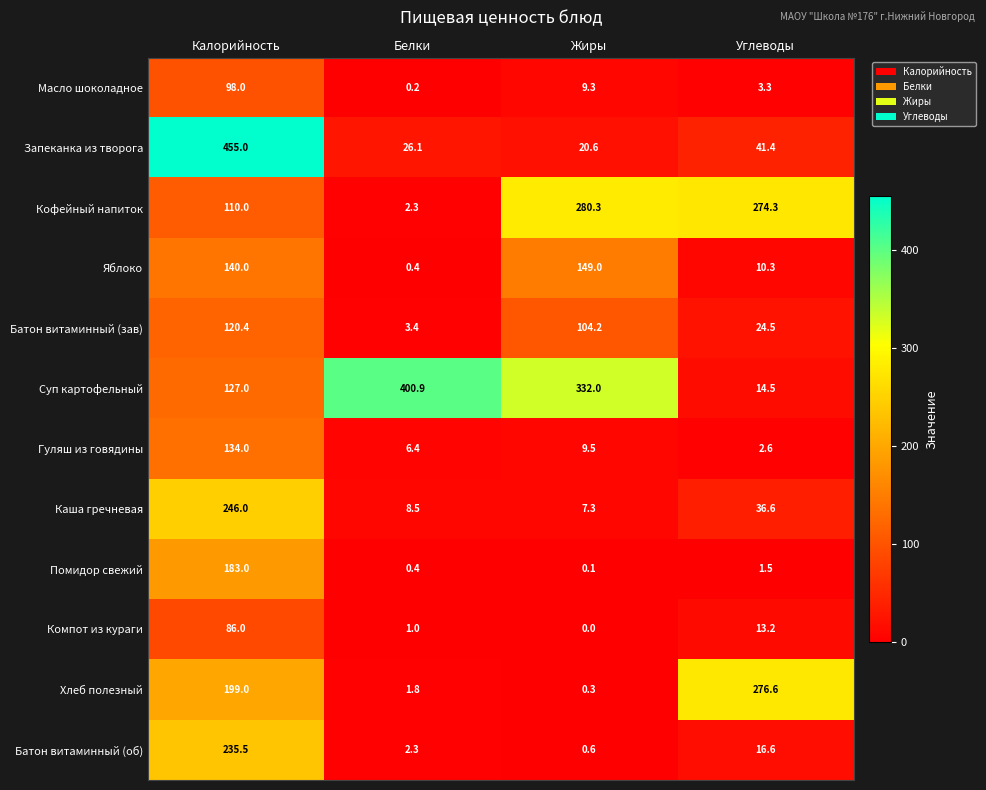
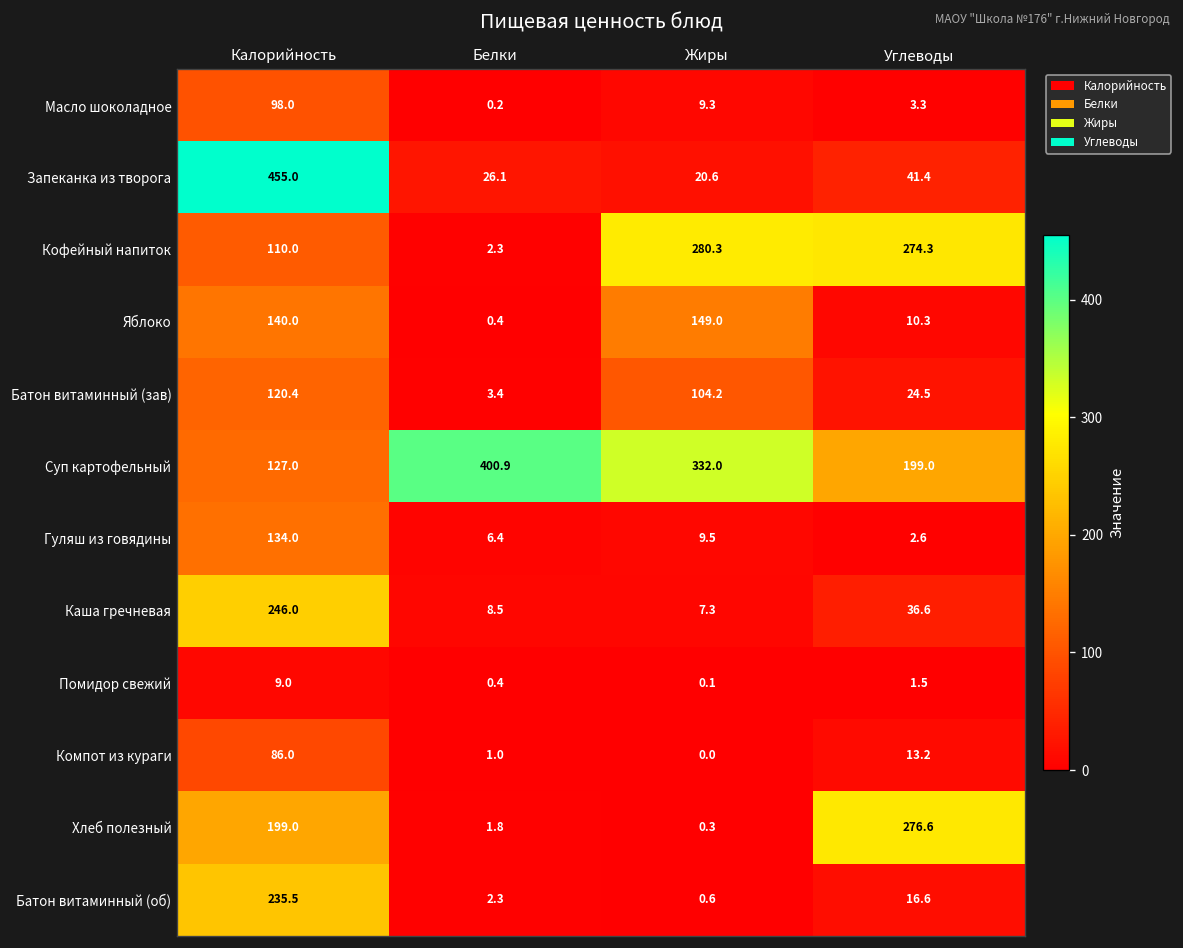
  {
    "Масло шоколадное": {
      "Калорийность": 98.0,
      "Белки": 0.2,
      "Жиры": 9.3,
      "Углеводы": 3.3
    },
    "Запеканка из творога": {
      "Калорийность": 455.0,
      "Белки": 26.1,
      "Жиры": 20.6,
      "Углеводы": 41.4
    },
    "Кофейный напиток": {
      "Калорийность": 110.0,
      "Белки": 2.3,
      "Жиры": 280.3,
      "Углеводы": 274.3
    },
    "Яблоко": {
      "Калорийность": 140.0,
      "Белки": 0.4,
      "Жиры": 149.0,
      "Углеводы": 10.3
    },
    "Батон витаминный (зав)": {
      "Калорийность": 120.4,
      "Белки": 3.4,
      "Жиры": 104.2,
      "Углеводы": 24.5
    },
    "Суп картофельный": {
      "Калорийность": 127.0,
      "Белки": 400.9,
      "Жиры": 332.0,
-     "Углеводы": 14.5
+     "Углеводы": 199.0
    },
    "Гуляш из говядины": {
      "Калорийность": 134.0,
      "Белки": 6.4,
      "Жиры": 9.5,
      "Углеводы": 2.6
    },
    "Каша гречневая": {
      "Калорийность": 246.0,
      "Белки": 8.5,
      "Жиры": 7.3,
      "Углеводы": 36.6
    },
    "Помидор свежий": {
-     "Калорийность": 183.0,
+     "Калорийность": 9.0,
      "Белки": 0.4,
      "Жиры": 0.1,
      "Углеводы": 1.5
    },
    "Компот из кураги": {
      "Калорийность": 86.0,
      "Белки": 1.0,
      "Жиры": 0.0,
      "Углеводы": 13.2
    },
    "Хлеб полезный": {
      "Калорийность": 199.0,
      "Белки": 1.8,
      "Жиры": 0.3,
      "Углеводы": 276.6
    },
    "Батон витаминный (об)": {
      "Калорийность": 235.5,
      "Белки": 2.3,
      "Жиры": 0.6,
      "Углеводы": 16.6
    }
  }
